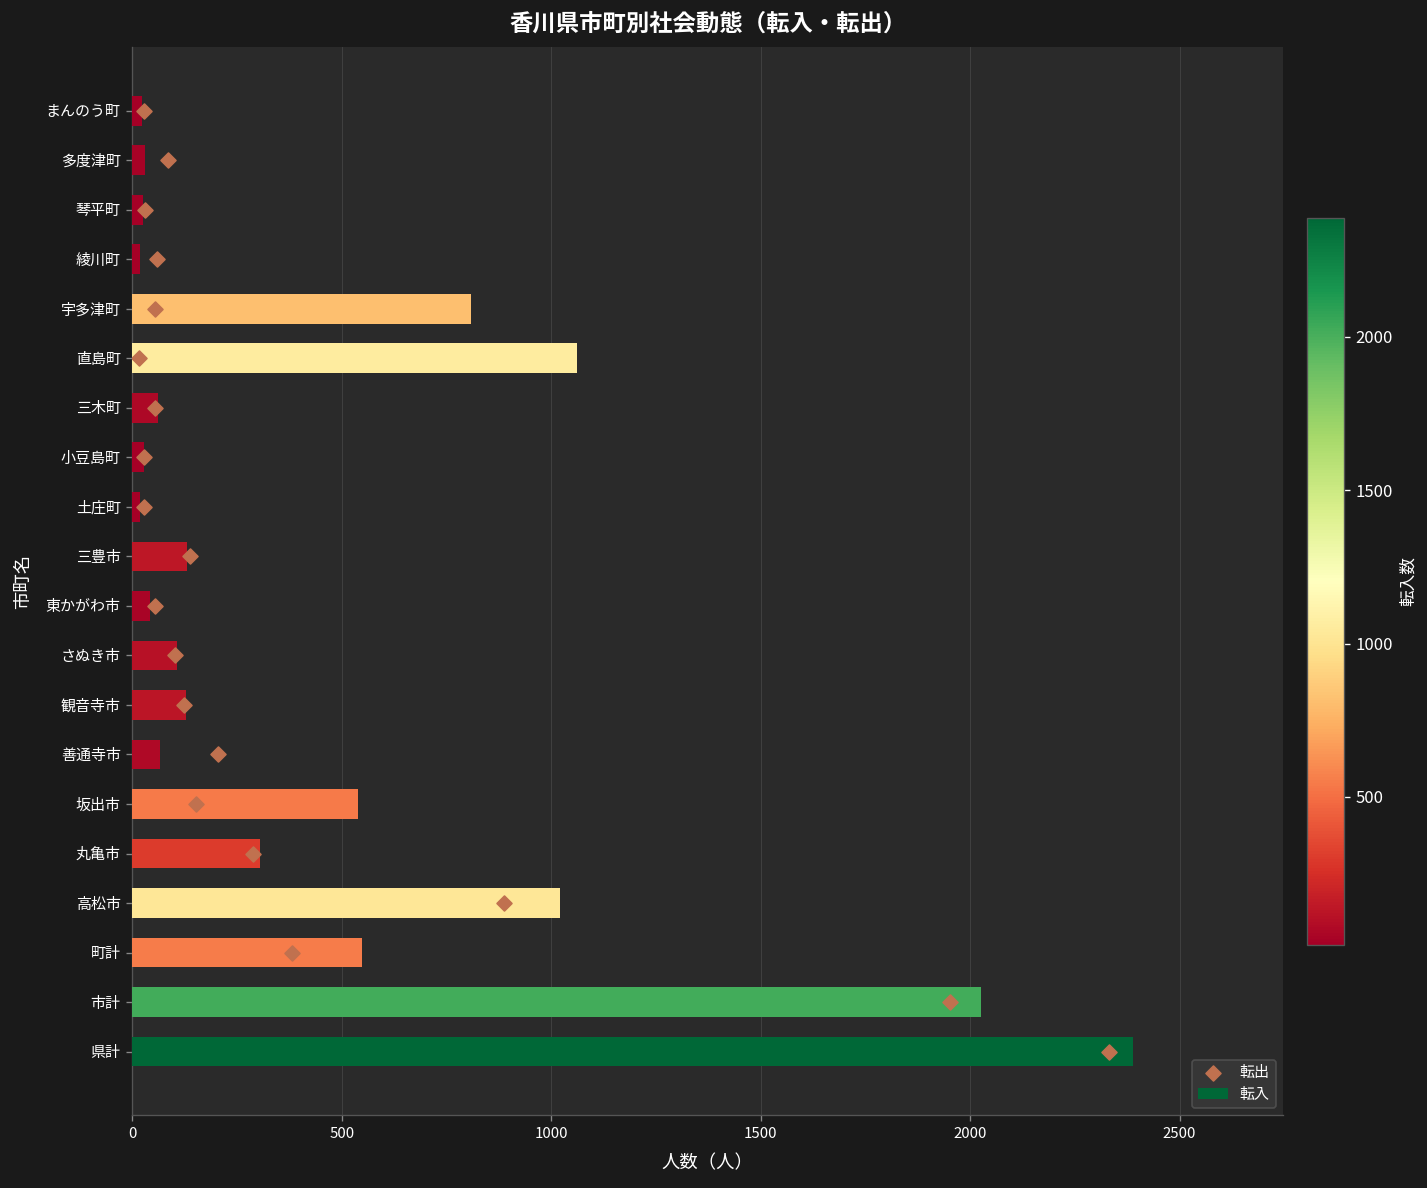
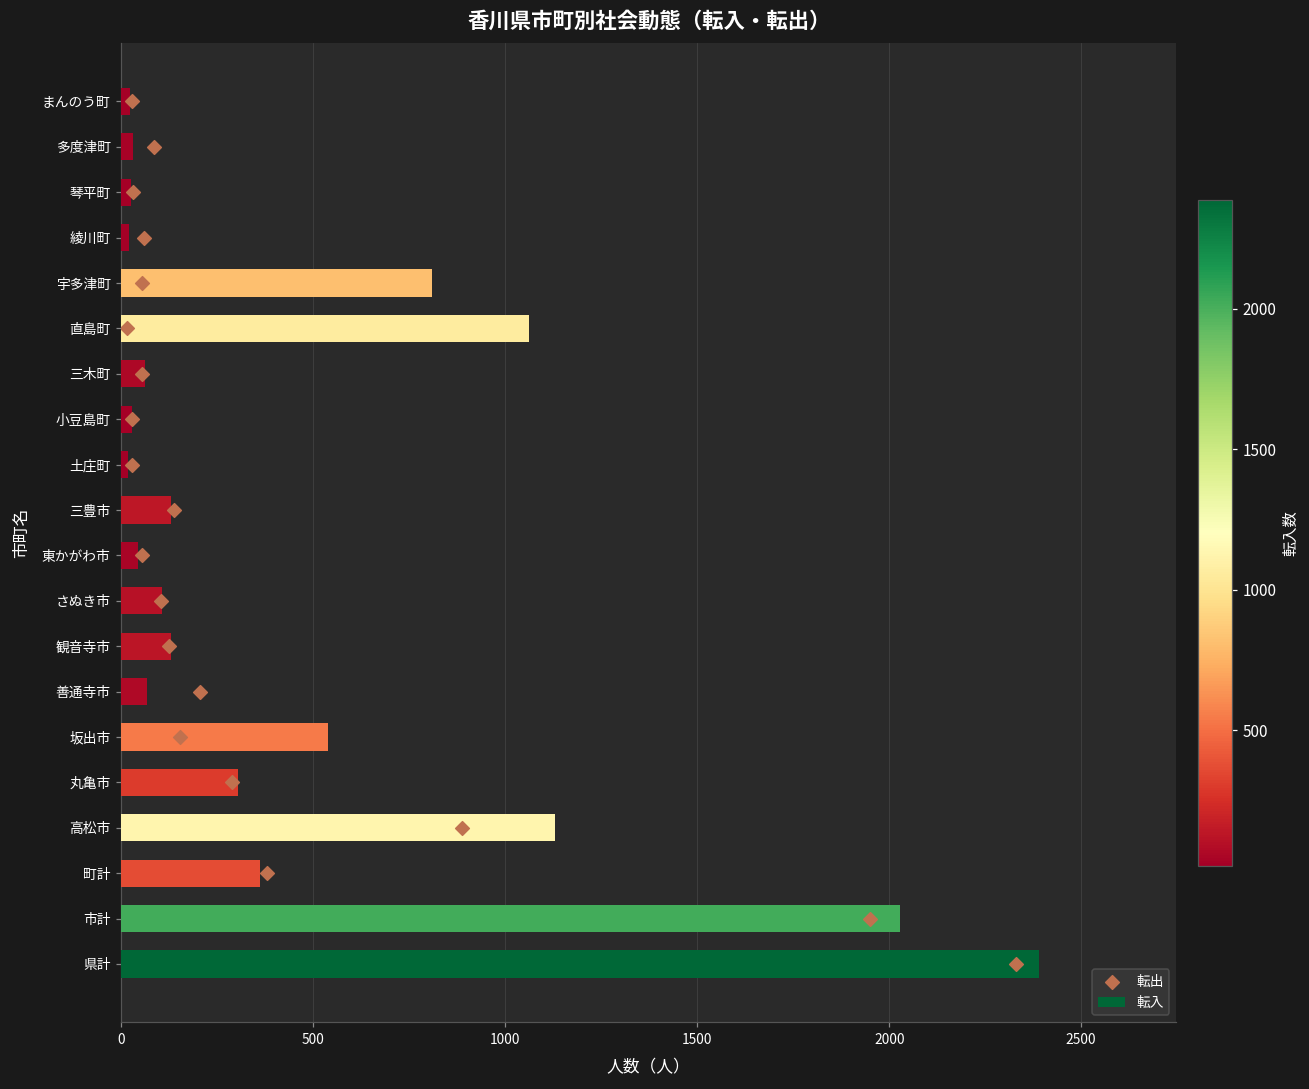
  {
    "転入": {
      "まんのう町": 20,
      "多度津町": 30,
      "琴平町": 30,
      "綾川町": 20,
      "宇多津町": 810,
      "直島町": 1060,
      "三木町": 60,
      "小豆島町": 30,
      "土庄町": 20,
      "三豊市": 130,
      "東かがわ市": 40,
      "さぬき市": 110,
      "観音寺市": 130,
      "善通寺市": 70,
      "坂出市": 540,
      "丸亀市": 310,
-     "高松市": 1020,
-     "町計": 550,
+     "高松市": 1130,
+     "町計": 360,
      "市計": 2030,
      "県計": 2390
    }
  }
